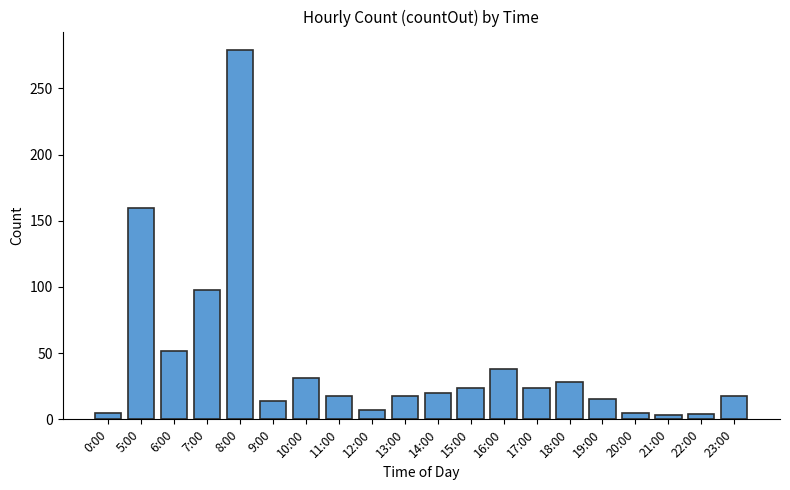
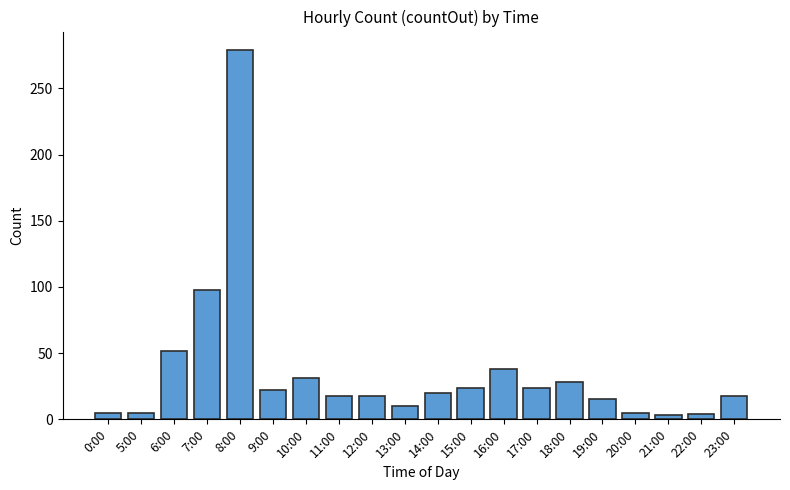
  {
    "0:00": 5,
-   "5:00": 160,
+   "5:00": 5,
    "6:00": 52,
    "7:00": 98,
    "8:00": 279,
-   "9:00": 14,
+   "9:00": 22,
    "10:00": 31,
    "11:00": 18,
-   "12:00": 7,
-   "13:00": 18,
+   "12:00": 18,
+   "13:00": 10,
    "14:00": 20,
    "15:00": 24,
    "16:00": 38,
    "17:00": 24,
    "18:00": 28,
    "19:00": 15,
    "20:00": 5,
    "21:00": 3,
    "22:00": 4,
    "23:00": 18
  }
